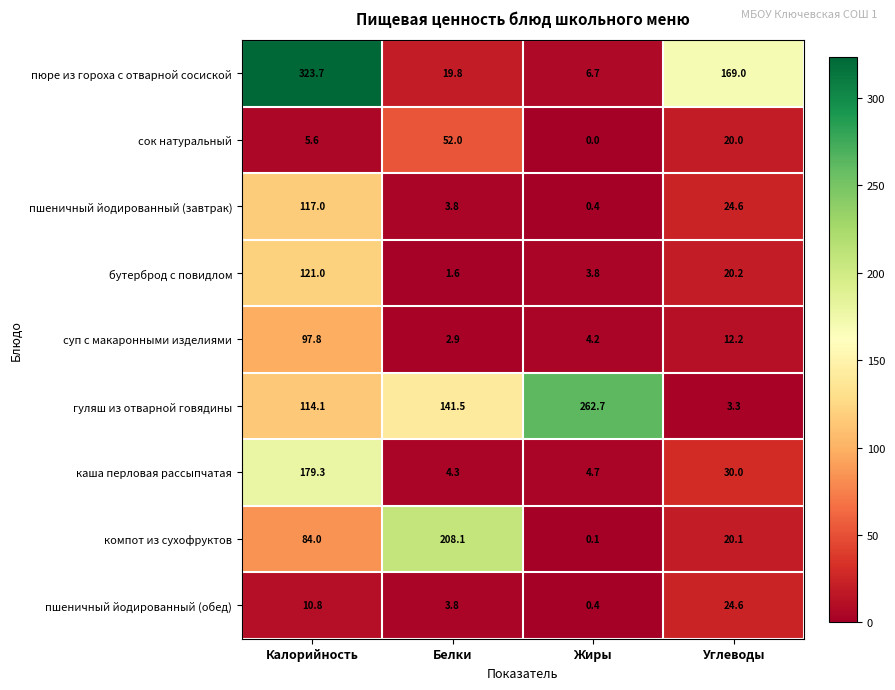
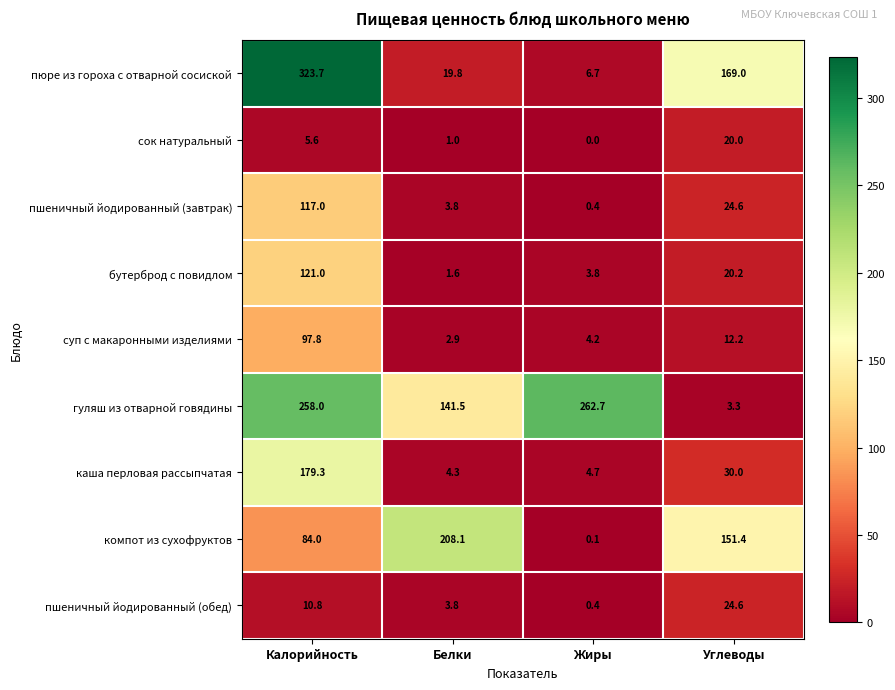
  {
    "пюре из гороха с отварной сосиской": {
      "Калорийность": 323.7,
      "Белки": 19.8,
      "Жиры": 6.7,
      "Углеводы": 169.0
    },
    "сок натуральный": {
      "Калорийность": 5.6,
-     "Белки": 52.0,
+     "Белки": 1.0,
      "Жиры": 0.0,
      "Углеводы": 20.0
    },
    "пшеничный йодированный (завтрак)": {
      "Калорийность": 117.0,
      "Белки": 3.8,
      "Жиры": 0.4,
      "Углеводы": 24.6
    },
    "бутерброд с повидлом": {
      "Калорийность": 121.0,
      "Белки": 1.6,
      "Жиры": 3.8,
      "Углеводы": 20.2
    },
    "суп с макаронными изделиями": {
      "Калорийность": 97.8,
      "Белки": 2.9,
      "Жиры": 4.2,
      "Углеводы": 12.2
    },
    "гуляш из отварной говядины": {
-     "Калорийность": 114.1,
+     "Калорийность": 258.0,
      "Белки": 141.5,
      "Жиры": 262.7,
      "Углеводы": 3.3
    },
    "каша перловая рассыпчатая": {
      "Калорийность": 179.3,
      "Белки": 4.3,
      "Жиры": 4.7,
      "Углеводы": 30.0
    },
    "компот из сухофруктов": {
      "Калорийность": 84.0,
      "Белки": 208.1,
      "Жиры": 0.1,
-     "Углеводы": 20.1
+     "Углеводы": 151.4
    },
    "пшеничный йодированный (обед)": {
      "Калорийность": 10.8,
      "Белки": 3.8,
      "Жиры": 0.4,
      "Углеводы": 24.6
    }
  }
